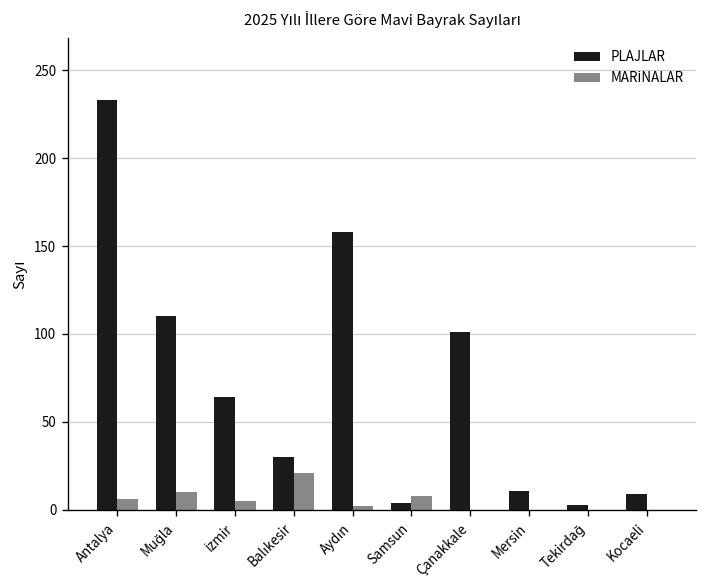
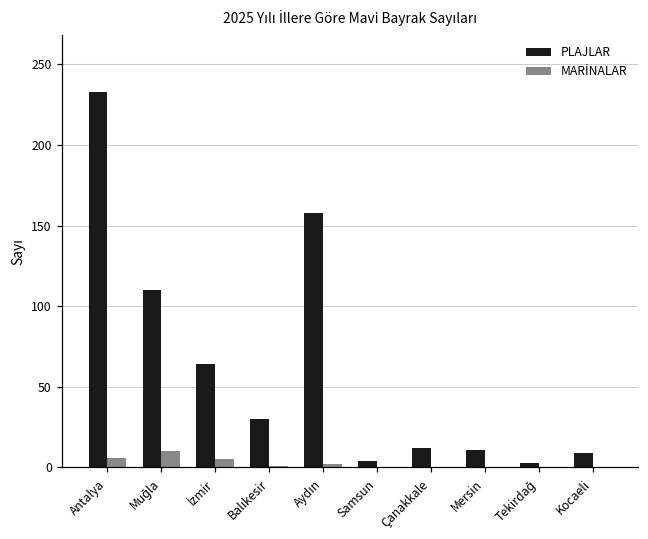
  {
    "PLAJLAR": {
      "Antalya": 233,
      "Muğla": 110,
      "İzmir": 64,
      "Balıkesir": 30,
      "Aydın": 158,
      "Samsun": 4,
-     "Çanakkale": 101,
+     "Çanakkale": 12,
      "Mersin": 11,
      "Tekirdağ": 3,
      "Kocaeli": 9
    },
    "MARİNALAR": {
      "Antalya": 6,
      "Muğla": 10,
      "İzmir": 5,
-     "Balıkesir": 21,
+     "Balıkesir": 1,
      "Aydın": 2,
-     "Samsun": 8,
+     "Samsun": 0,
      "Çanakkale": 0,
      "Mersin": 0,
      "Tekirdağ": 0,
      "Kocaeli": 0
    }
  }
